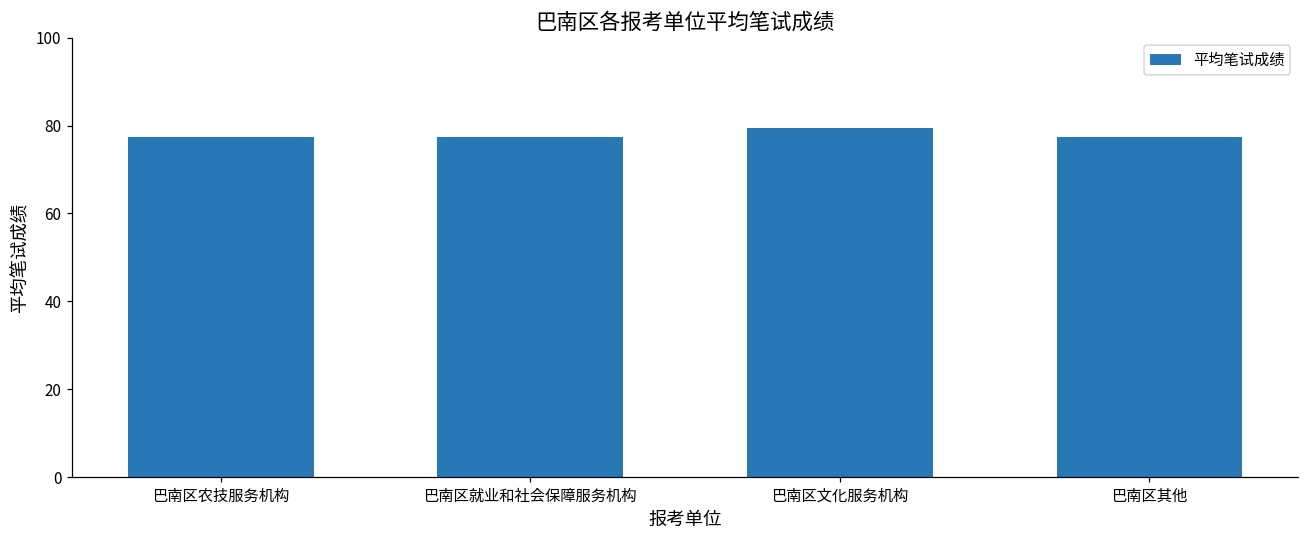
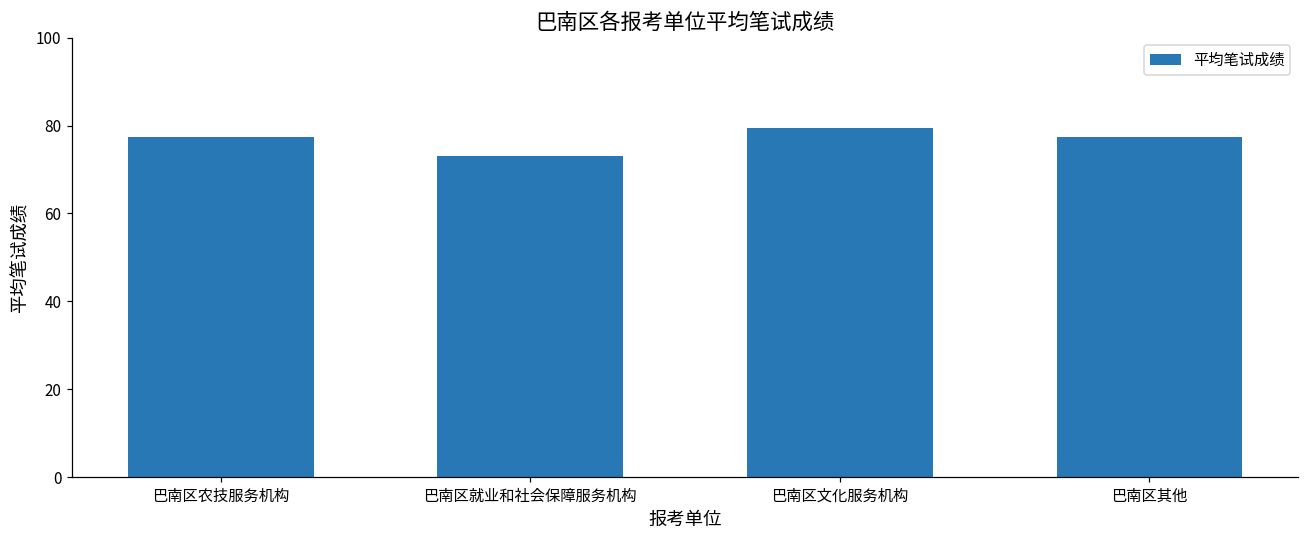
  {
    "巴南区农技服务机构": 77,
-   "巴南区就业和社会保障服务机构": 78,
+   "巴南区就业和社会保障服务机构": 73,
    "巴南区文化服务机构": 80,
    "巴南区其他": 78
  }
